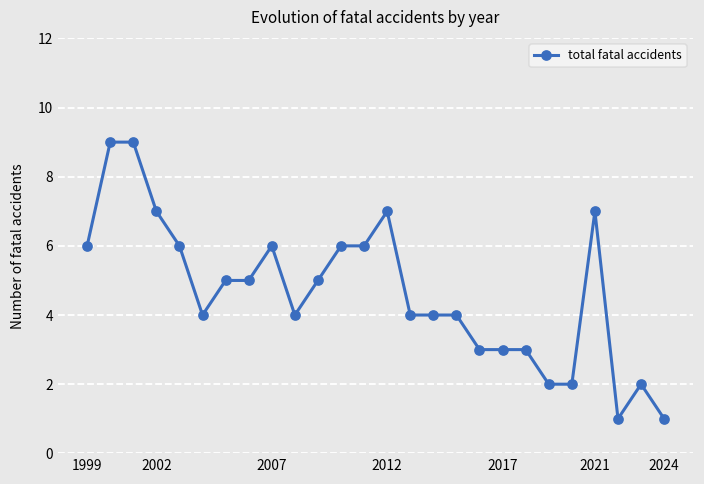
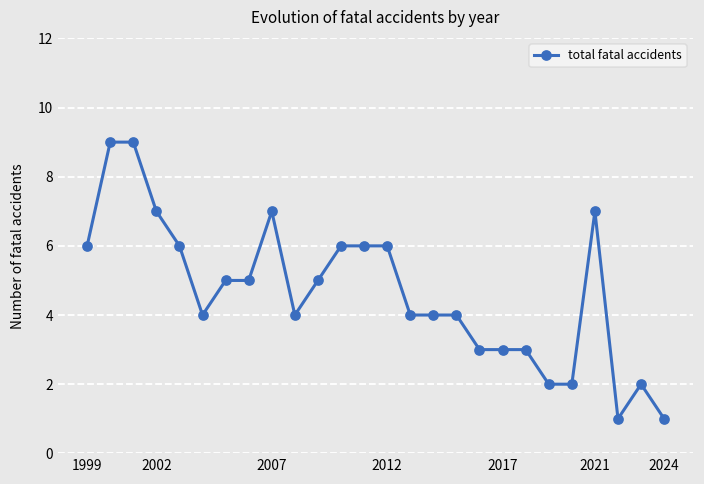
  {
    "1999": 6,
    "2002": 7,
-   "2007": 6,
-   "2012": 7,
+   "2007": 7,
+   "2012": 6,
    "2017": 3,
    "2021": 7,
    "2024": 1
  }
